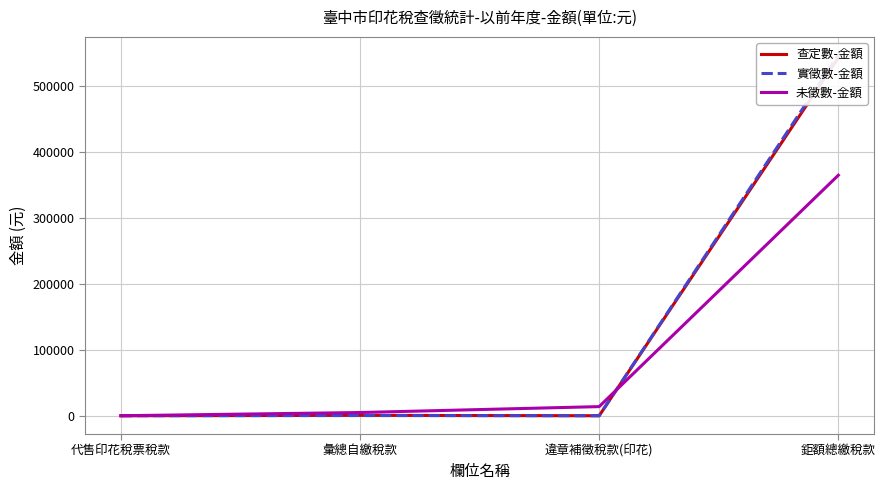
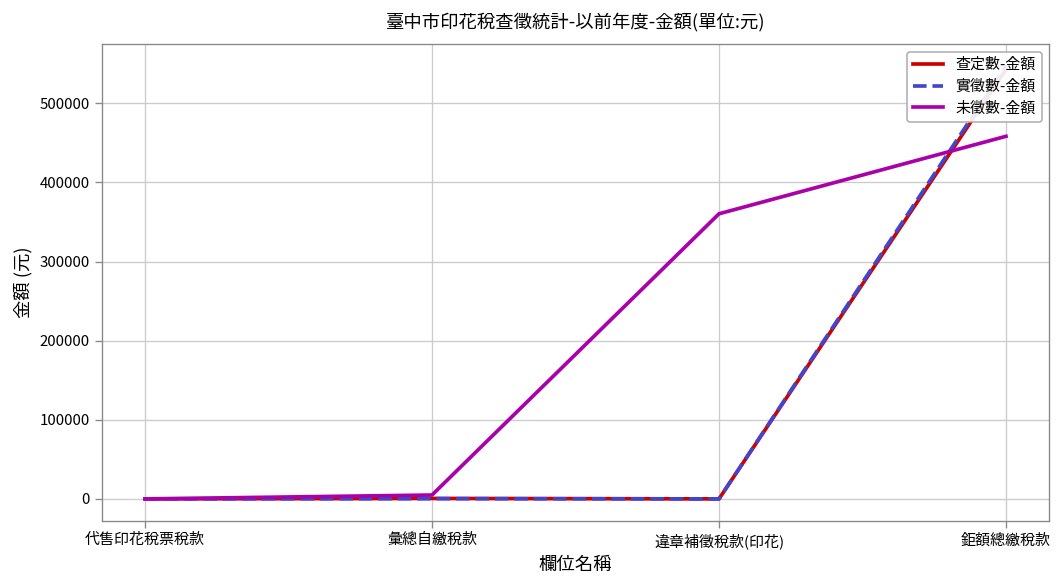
  {
    "未徵數-金額": {
      "彙總自繳稅款": 0,
-     "違章補徵稅款(印花)": 10000,
-     "鉅額總繳稅款": 360000
+     "違章補徵稅款(印花)": 360000,
+     "鉅額總繳稅款": 460000
    }
  }
